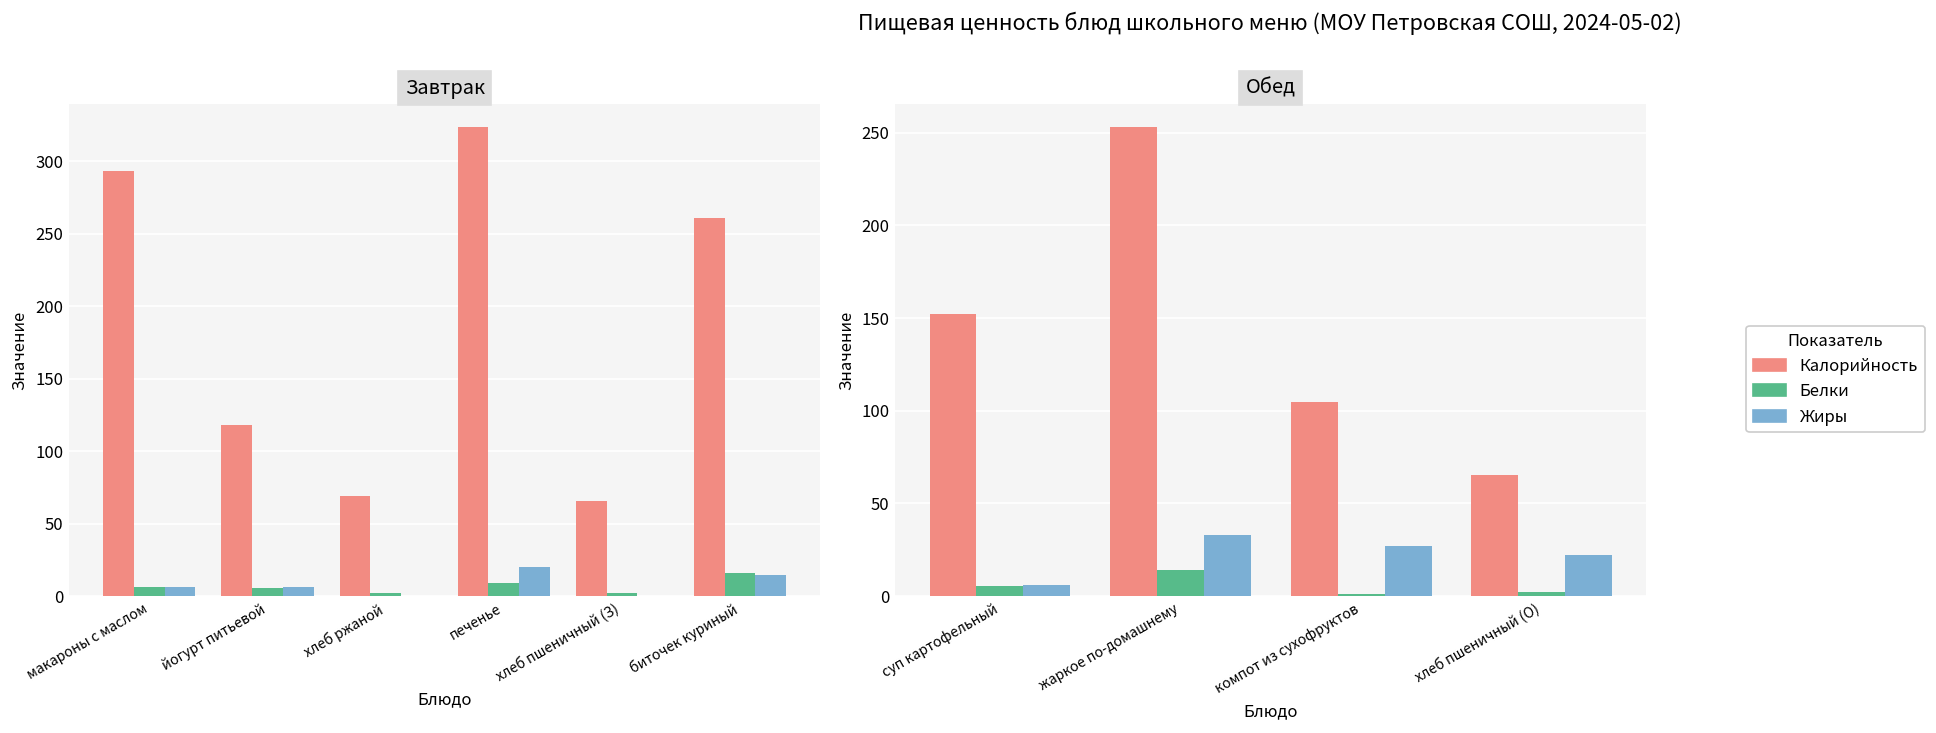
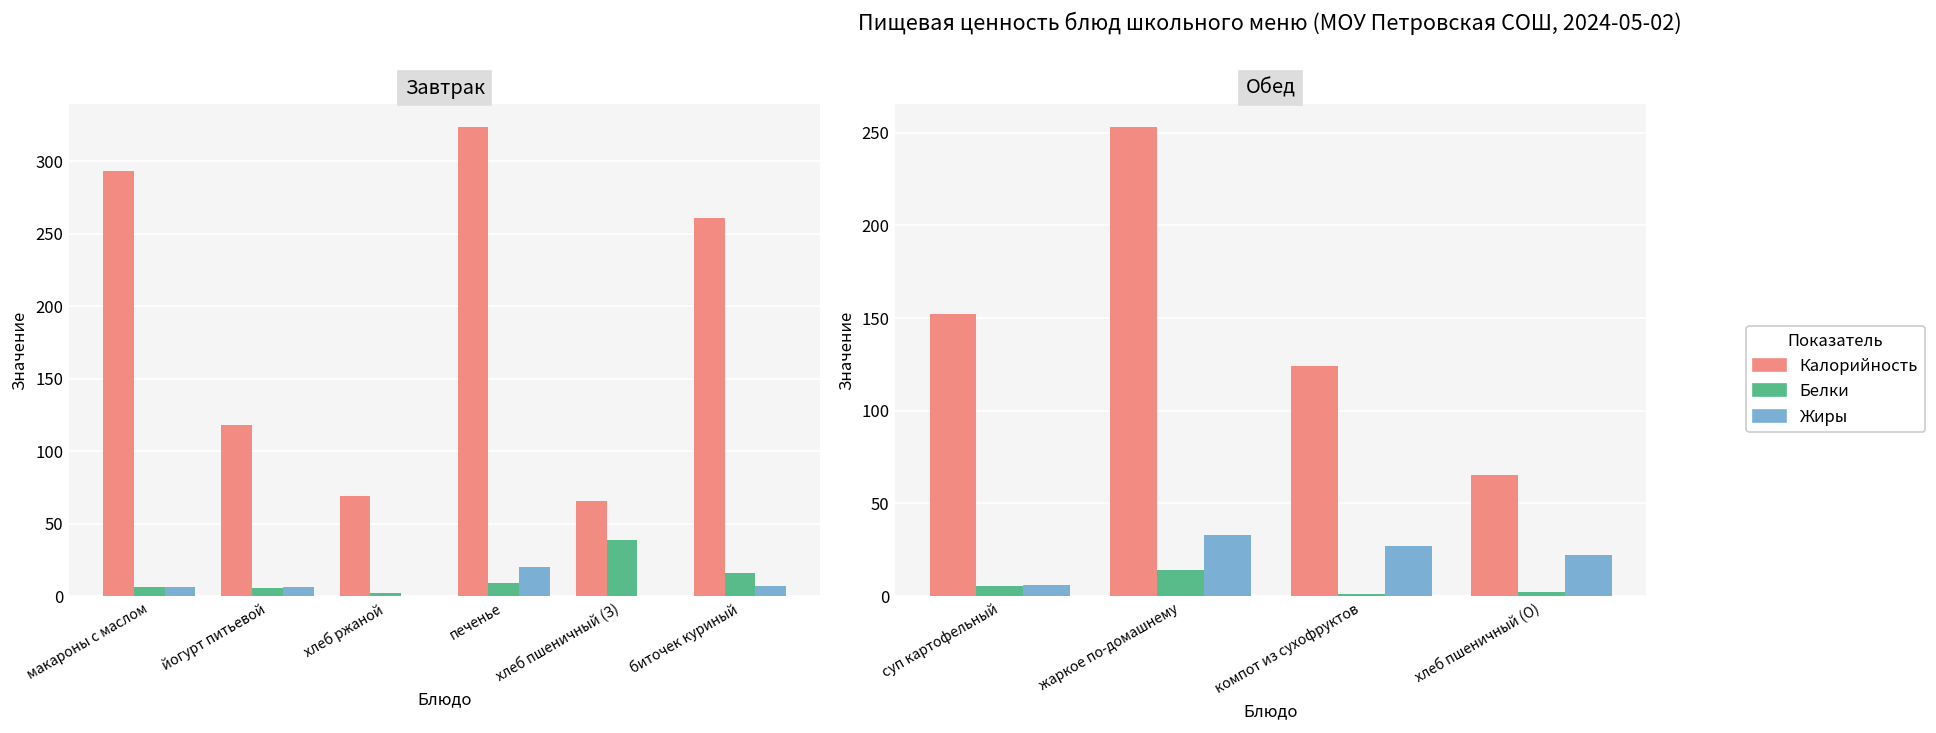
  {
    "Завтрак": {
      "Калорийность": {
        "макароны с маслом": 293,
        "йогурт питьевой": 118,
        "хлеб ржаной": 69,
        "печенье": 323,
        "хлеб пшеничный (З)": 66,
        "биточек куриный": 261
      },
      "Белки": {
        "макароны с маслом": 6,
        "йогурт питьевой": 6,
        "печенье": 9,
-       "хлеб пшеничный (З)": 2,
+       "хлеб пшеничный (З)": 39,
        "биточек куриный": 16
      },
      "Жиры": {
        "макароны с маслом": 6,
        "йогурт питьевой": 6,
        "хлеб ржаной": 0,
        "печенье": 20,
-       "биточек куриный": 14
+       "биточек куриный": 7
      }
    },
    "Обед": {
      "Калорийность": {
        "суп картофельный": 152,
        "жаркое по-домашнему": 253,
-       "компот из сухофруктов": 105,
+       "компот из сухофруктов": 124,
        "хлеб пшеничный (О)": 66
      },
      "Белки": {
        "суп картофельный": 6,
        "жаркое по-домашнему": 14,
        "хлеб пшеничный (О)": 2
      },
      "Жиры": {
        "суп картофельный": 6,
        "жаркое по-домашнему": 33,
        "компот из сухофруктов": 27,
        "хлеб пшеничный (О)": 22
      }
    }
  }
